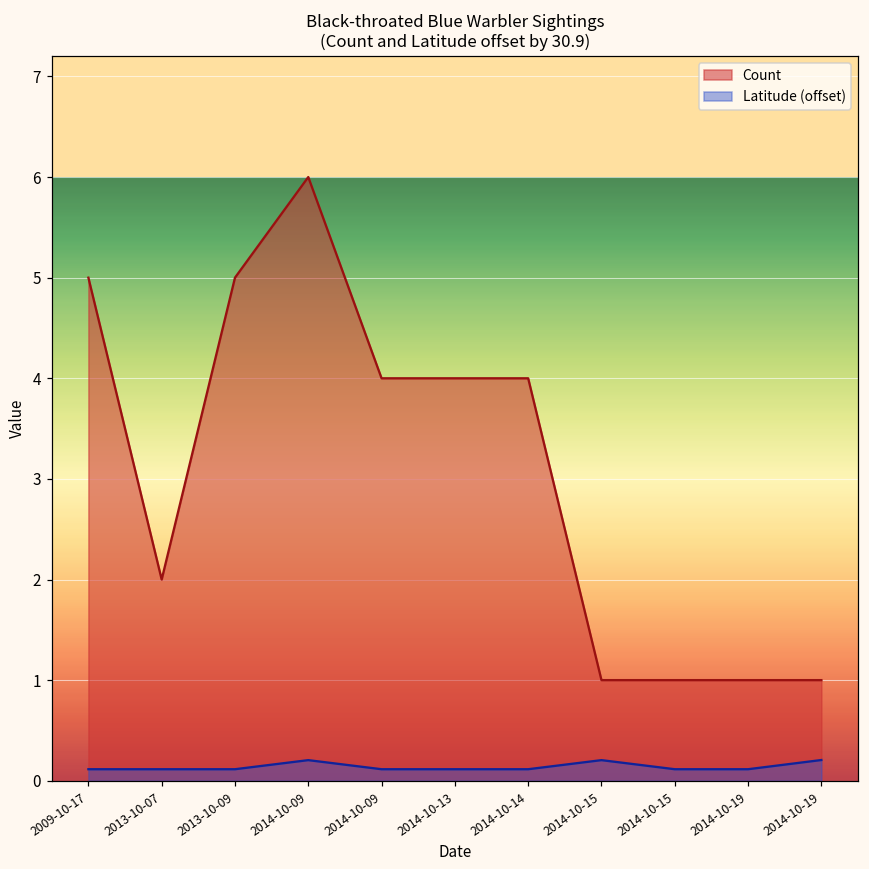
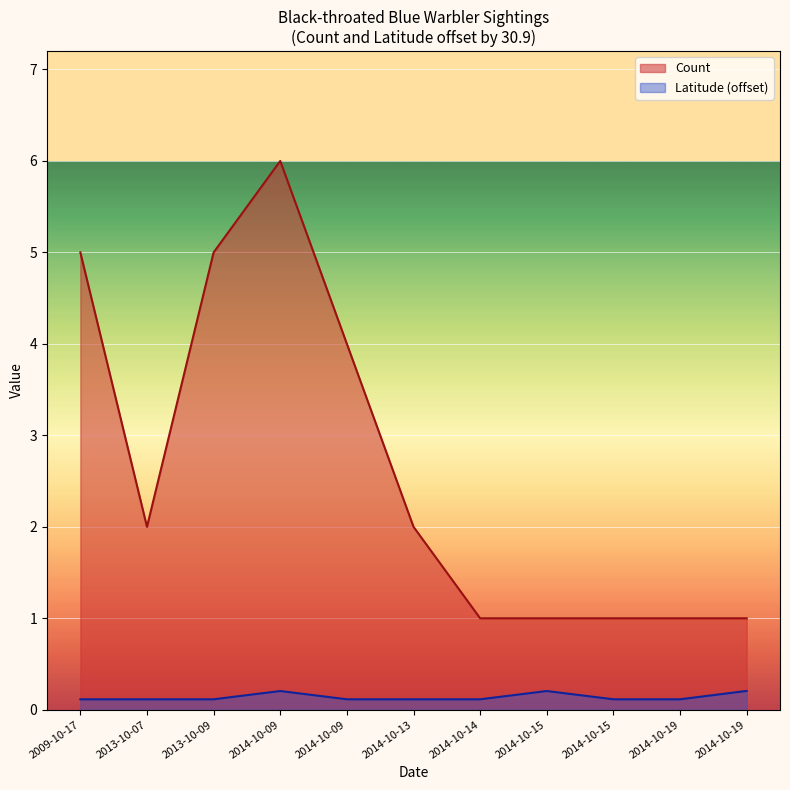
  {
    "Count": {
      "2009-10-17": 5,
      "2013-10-07": 2,
      "2013-10-09": 5,
-     "2014-10-13": 4,
-     "2014-10-14": 4
+     "2014-10-13": 2,
+     "2014-10-14": 1
    },
    "Latitude (offset)": {
      "2009-10-17": 0.1,
      "2013-10-07": 0.1,
      "2013-10-09": 0.1,
      "2014-10-13": 0.1,
      "2014-10-14": 0.1
    }
  }
